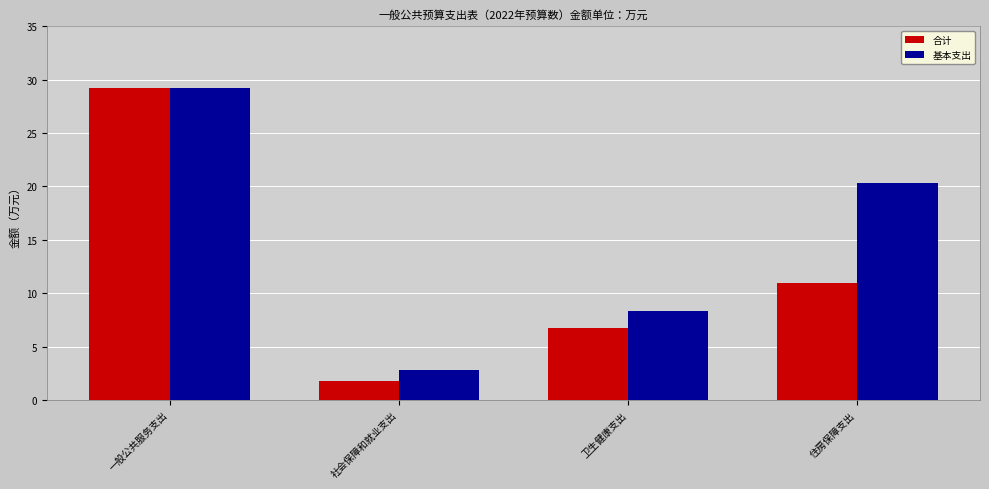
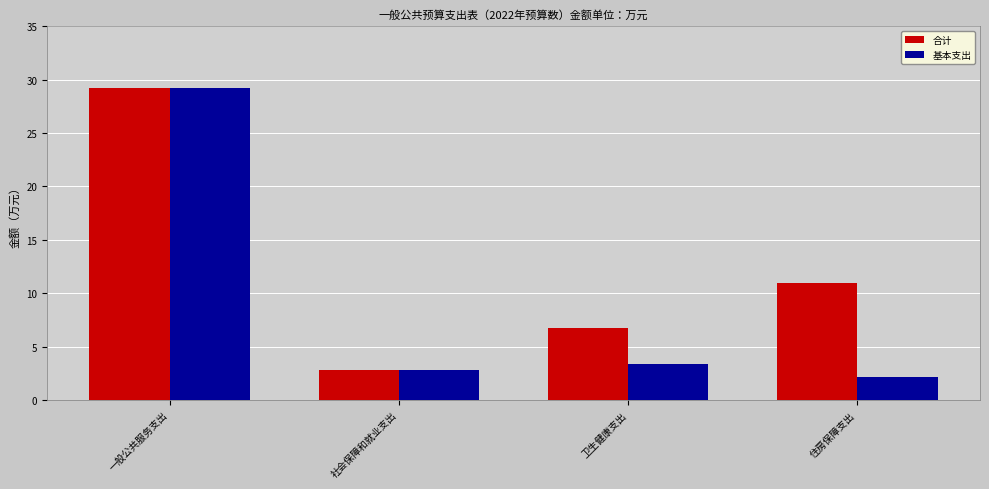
  {
    "合计": {
      "一般公共服务支出": 29.2,
-     "社会保障和就业支出": 1.8,
+     "社会保障和就业支出": 2.8,
      "卫生健康支出": 6.7,
      "住房保障支出": 11.0
    },
    "基本支出": {
      "一般公共服务支出": 29.2,
      "社会保障和就业支出": 2.8,
-     "卫生健康支出": 8.4,
-     "住房保障支出": 20.3
+     "卫生健康支出": 3.4,
+     "住房保障支出": 2.2
    }
  }
